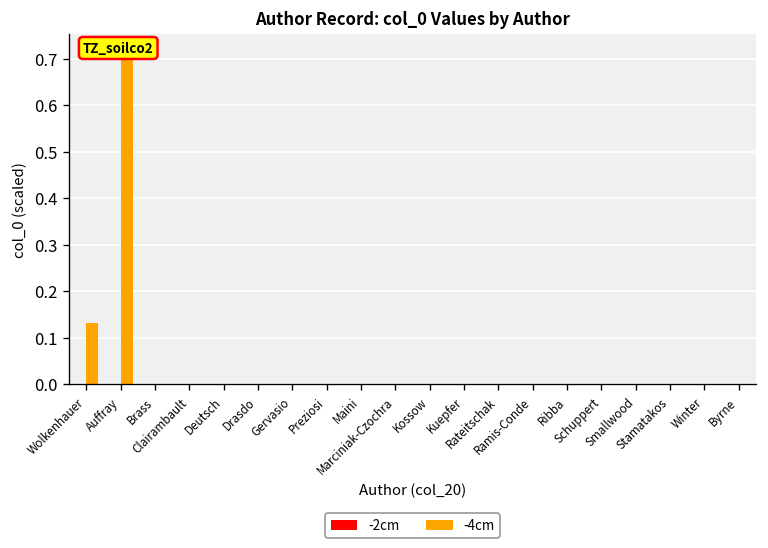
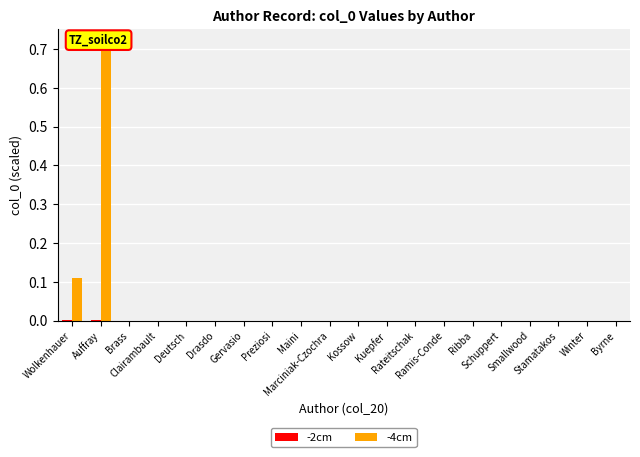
  {
    "-2cm": {
      "Brass": 0.00,
      "Clairambault": 0.00,
      "Deutsch": 0.00,
      "Drasdo": 0.00,
      "Gervasio": 0.00,
      "Preziosi": 0.00,
      "Maini": 0.00,
      "Marciniak-Czochra": 0.00,
      "Kossow": 0.00,
      "Kuepfer": 0.00,
      "Rateitschak": 0.00,
      "Ramis-Conde": 0.00,
      "Ribba": 0.00,
      "Schuppert": 0.00,
      "Smallwood": 0.00,
      "Stamatakos": 0.00,
      "Winter": 0.00,
      "Byrne": 0.00
    },
    "-4cm": {
-     "Wolkenhauer": 0.13,
+     "Wolkenhauer": 0.11,
      "Brass": 0.00,
      "Clairambault": 0.00,
      "Deutsch": 0.00,
      "Drasdo": 0.00,
      "Gervasio": 0.00,
      "Preziosi": 0.00,
      "Maini": 0.00,
      "Marciniak-Czochra": 0.00,
      "Kossow": 0.00,
      "Kuepfer": 0.00,
      "Rateitschak": 0.00,
      "Ramis-Conde": 0.00,
      "Ribba": 0.00,
      "Schuppert": 0.00,
      "Smallwood": 0.00,
      "Stamatakos": 0.00,
      "Winter": 0.00,
      "Byrne": 0.00
    }
  }
